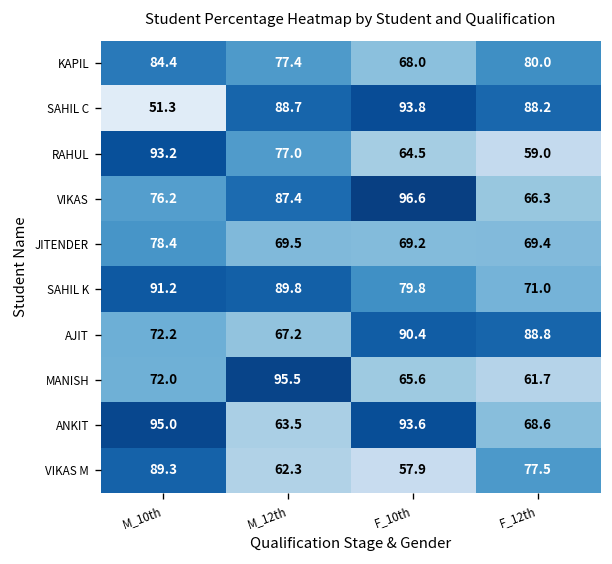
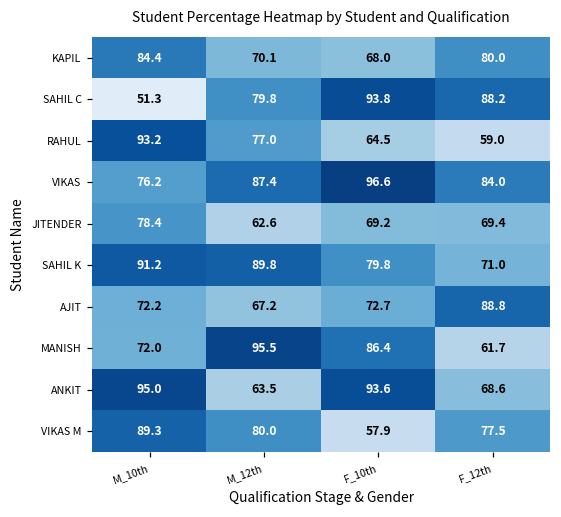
  {
    "KAPIL": {
      "M_10th": 84.4,
-     "M_12th": 77.4,
+     "M_12th": 70.1,
      "F_10th": 68.0,
      "F_12th": 80.0
    },
    "SAHIL C": {
      "M_10th": 51.3,
-     "M_12th": 88.7,
+     "M_12th": 79.8,
      "F_10th": 93.8,
      "F_12th": 88.2
    },
    "RAHUL": {
      "M_10th": 93.2,
      "M_12th": 77.0,
      "F_10th": 64.5,
      "F_12th": 59.0
    },
    "VIKAS": {
      "M_10th": 76.2,
      "M_12th": 87.4,
      "F_10th": 96.6,
-     "F_12th": 66.3
+     "F_12th": 84.0
    },
    "JITENDER": {
      "M_10th": 78.4,
-     "M_12th": 69.5,
+     "M_12th": 62.6,
      "F_10th": 69.2,
      "F_12th": 69.4
    },
    "SAHIL K": {
      "M_10th": 91.2,
      "M_12th": 89.8,
      "F_10th": 79.8,
      "F_12th": 71.0
    },
    "AJIT": {
      "M_10th": 72.2,
      "M_12th": 67.2,
-     "F_10th": 90.4,
+     "F_10th": 72.7,
      "F_12th": 88.8
    },
    "MANISH": {
      "M_10th": 72.0,
      "M_12th": 95.5,
-     "F_10th": 65.6,
+     "F_10th": 86.4,
      "F_12th": 61.7
    },
    "ANKIT": {
      "M_10th": 95.0,
      "M_12th": 63.5,
      "F_10th": 93.6,
      "F_12th": 68.6
    },
    "VIKAS M": {
      "M_10th": 89.3,
-     "M_12th": 62.3,
+     "M_12th": 80.0,
      "F_10th": 57.9,
      "F_12th": 77.5
    }
  }
